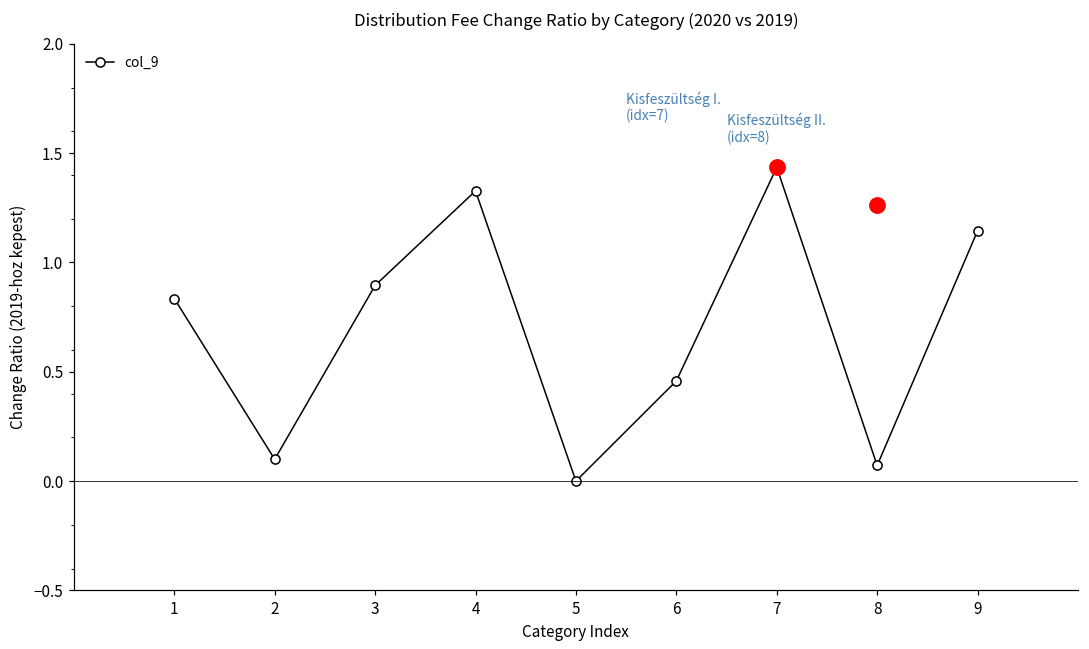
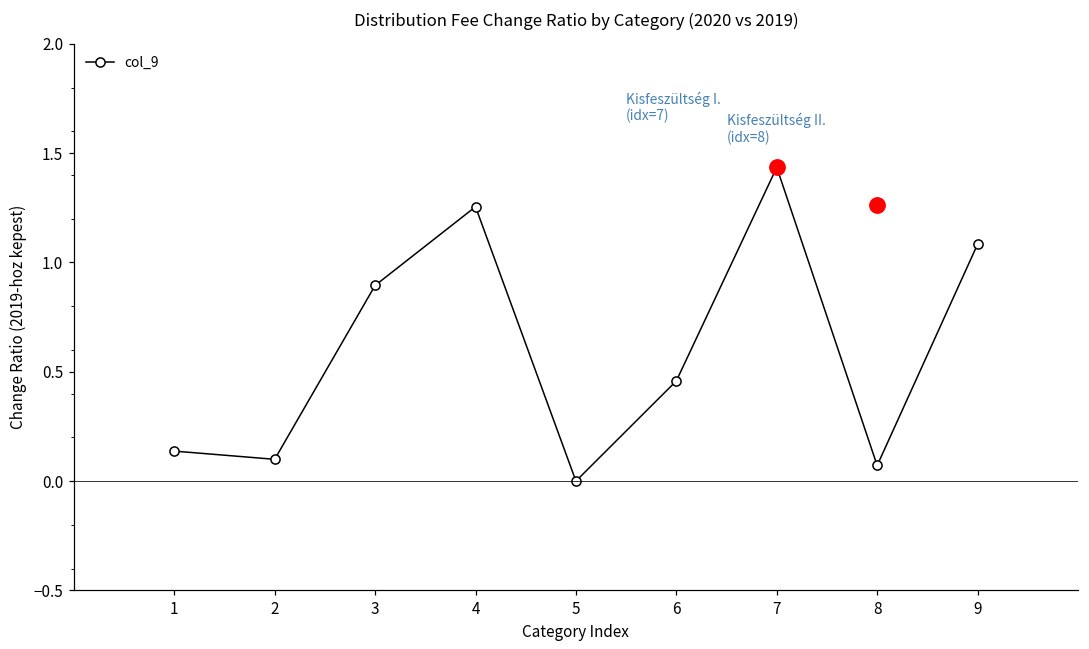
  {
    "col_9": {
-     "1": 0.84,
+     "1": 0.14,
      "2": 0.10,
      "3": 0.90,
-     "4": 1.33,
+     "4": 1.26,
      "5": 0.00,
      "6": 0.46,
      "8": 0.07,
-     "9": 1.14
+     "9": 1.08
    }
  }
